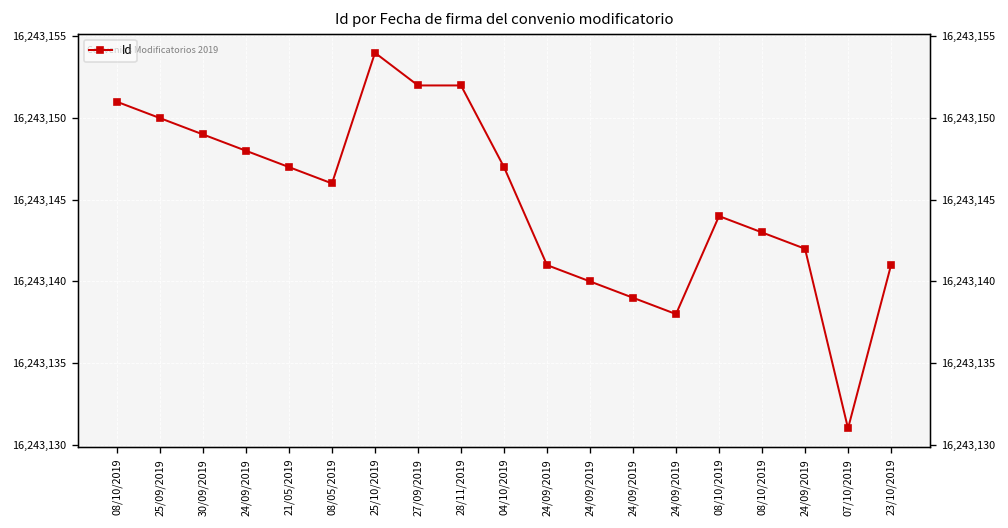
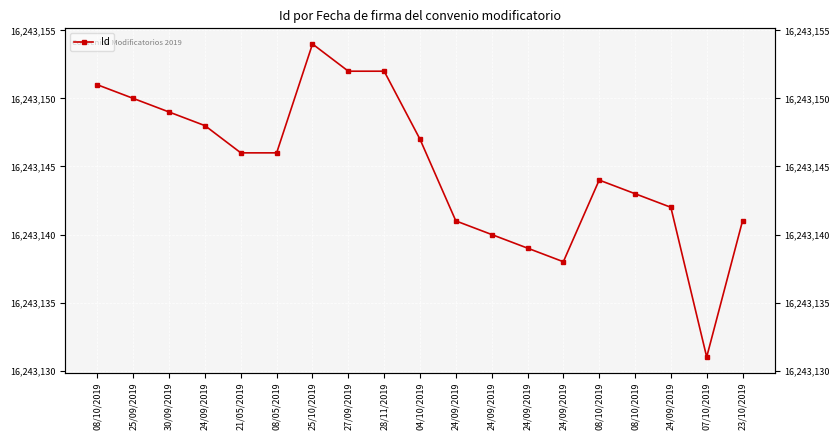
  {
    "25/09/2019": "16,243,150",
    "30/09/2019": "16,243,149",
-   "21/05/2019": "16,243,147",
+   "21/05/2019": "16,243,146",
    "08/05/2019": "16,243,146",
    "25/10/2019": "16,243,154",
    "27/09/2019": "16,243,152",
    "28/11/2019": "16,243,152",
    "04/10/2019": "16,243,147",
    "07/10/2019": "16,243,131",
    "23/10/2019": "16,243,141"
  }
